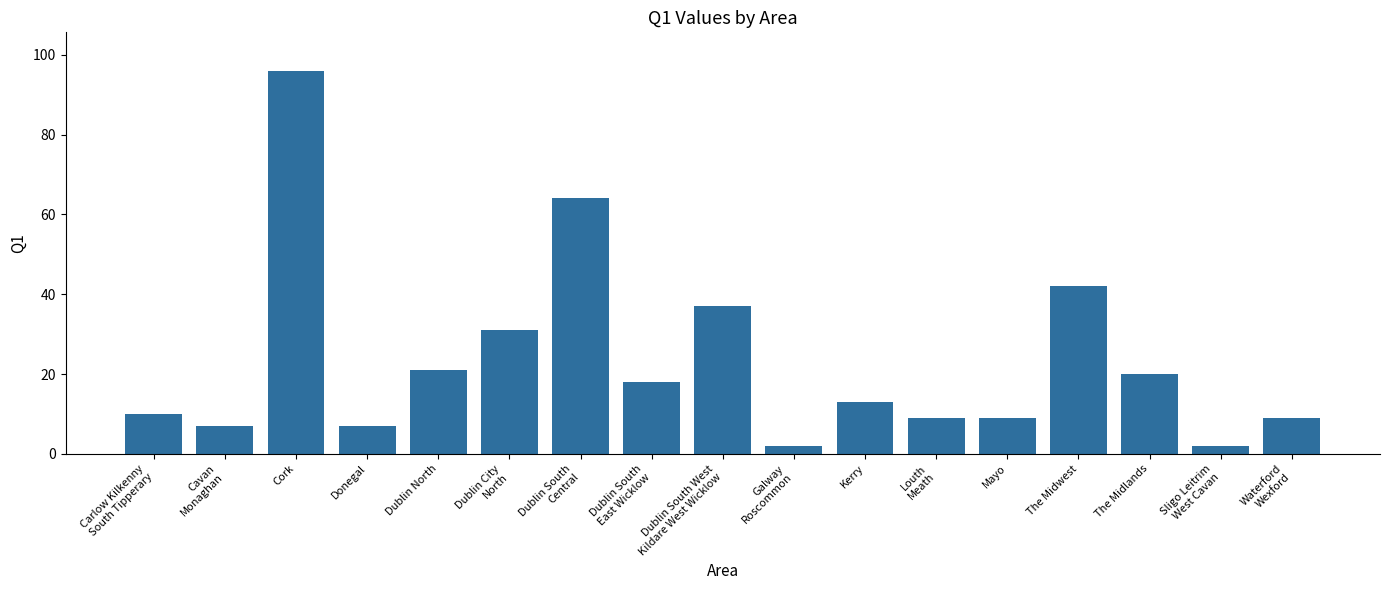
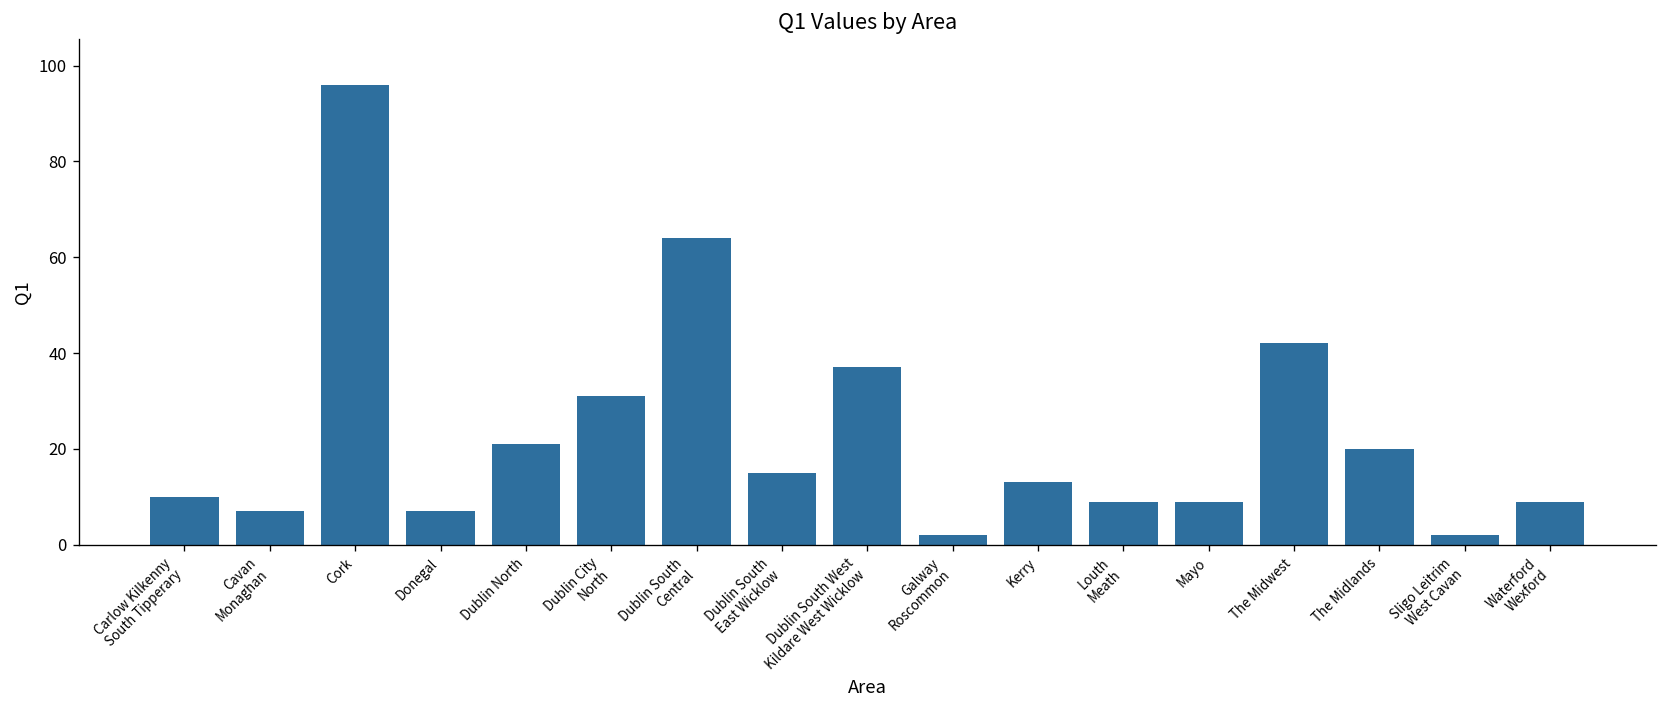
  {
    "Carlow Kilkenny South Tipperary": 10,
    "Cavan Monaghan": 7,
    "Cork": 96,
    "Donegal": 7,
    "Dublin North": 21,
    "Dublin City North": 31,
    "Dublin South Central": 64,
-   "Dublin South East Wicklow": 18,
+   "Dublin South East Wicklow": 15,
    "Dublin South West Kildare West Wicklow": 37,
    "Galway Roscommon": 2,
    "Kerry": 13,
    "Louth Meath": 9,
    "Mayo": 9,
    "The Midwest": 42,
    "The Midlands": 20,
    "Sligo Leitrim West Cavan": 2,
    "Waterford Wexford": 9
  }
